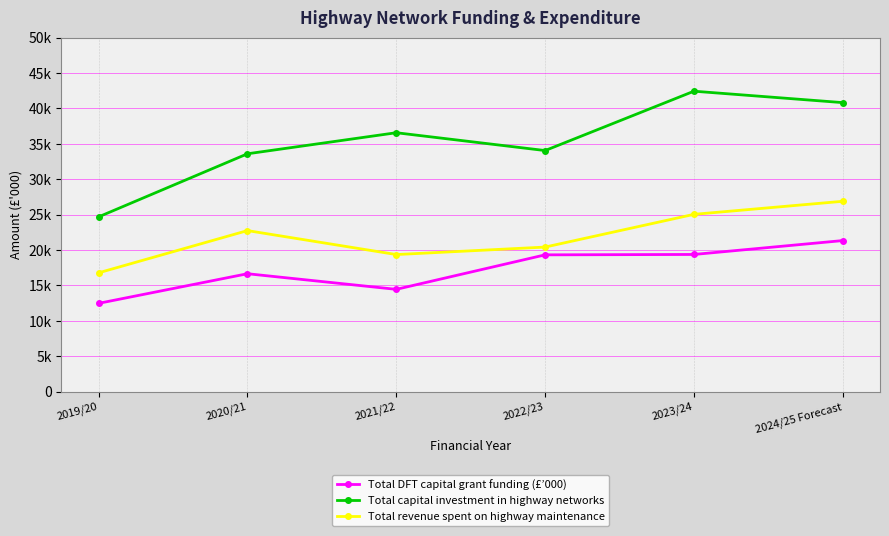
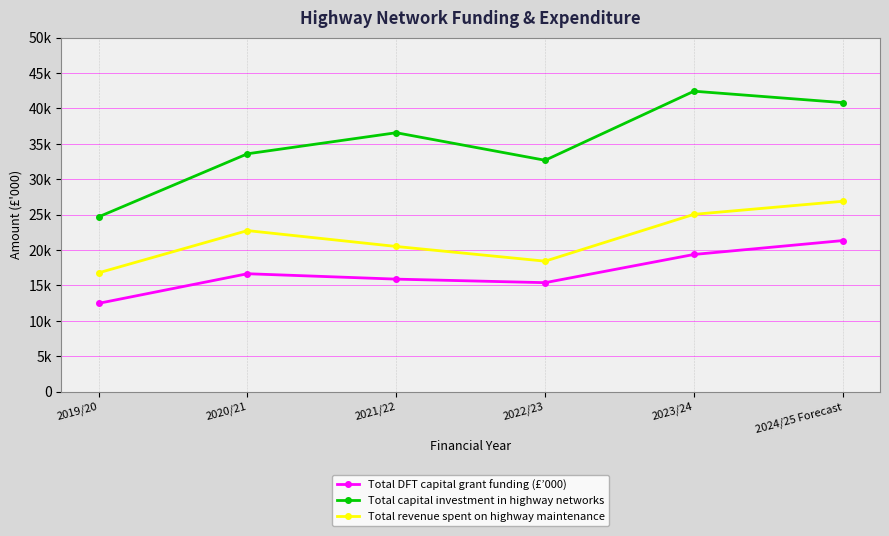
  {
    "Total DFT capital grant funding (£’000)": {
      "2019/20": 12000,
      "2020/21": 17000,
-     "2021/22": 14000,
-     "2022/23": 19000,
+     "2021/22": 16000,
+     "2022/23": 15000,
      "2023/24": 19000,
      "2024/25 Forecast": 21000
    },
    "Total capital investment in highway networks": {
      "2019/20": 25000,
      "2020/21": 34000,
      "2021/22": 37000,
-     "2022/23": 34000,
+     "2022/23": 33000,
      "2023/24": 42000,
      "2024/25 Forecast": 41000
    },
    "Total revenue spent on highway maintenance": {
      "2019/20": 17000,
      "2020/21": 23000,
-     "2021/22": 19000,
-     "2022/23": 20000,
+     "2021/22": 20000,
+     "2022/23": 18000,
      "2023/24": 25000,
      "2024/25 Forecast": 27000
    }
  }
